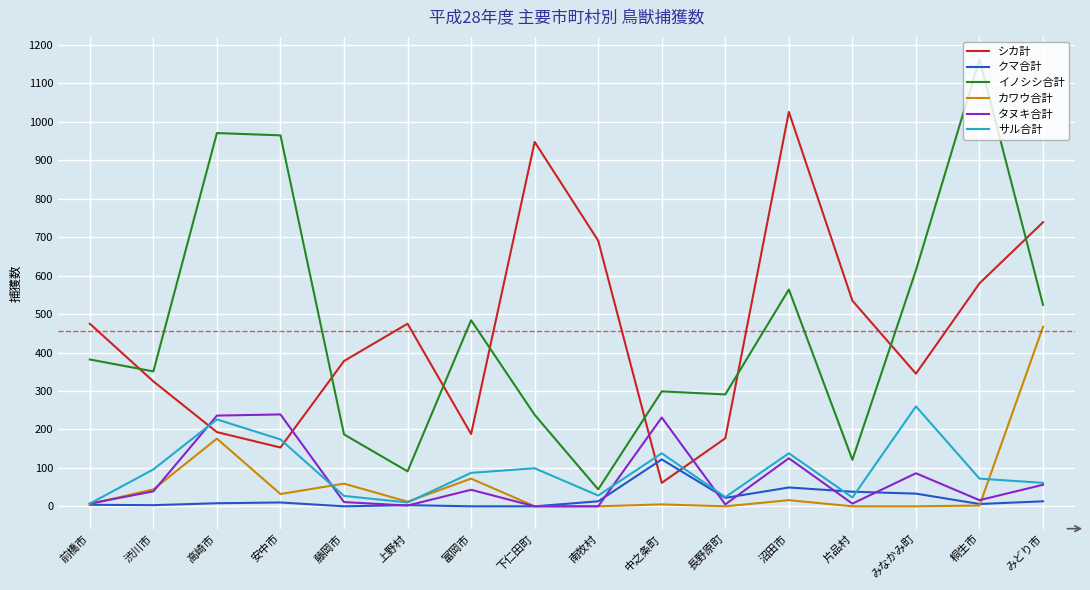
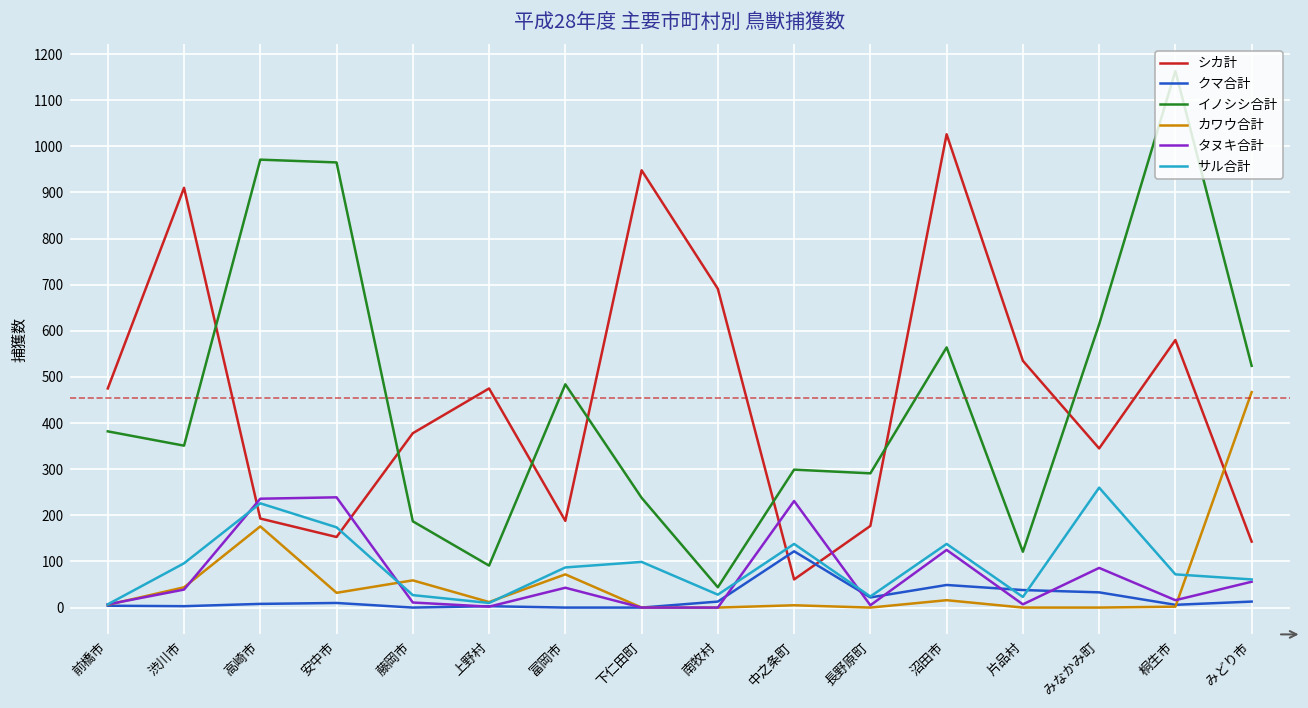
  {
    "シカ計": {
      "前橋市": 480,
-     "渋川市": 330,
+     "渋川市": 910,
      "高崎市": 190,
      "安中市": 150,
      "藤岡市": 380,
      "上野村": 480,
      "富岡市": 190,
      "下仁田町": 950,
      "南牧村": 690,
      "中之条町": 60,
      "長野原町": 180,
      "沼田市": 1030,
      "片品村": 540,
      "みなかみ町": 350,
      "桐生市": 580,
-     "みどり市": 740
+     "みどり市": 140
    },
    "クマ合計": {
      "渋川市": 0,
      "高崎市": 10,
      "安中市": 10,
      "藤岡市": 0,
      "富岡市": 0,
      "南牧村": 10,
      "中之条町": 120,
      "沼田市": 50,
      "片品村": 40,
      "みなかみ町": 30,
      "みどり市": 10
    },
    "イノシシ合計": {
      "前橋市": 380,
      "渋川市": 350,
      "高崎市": 970,
      "安中市": 970,
      "藤岡市": 190,
      "上野村": 90,
      "富岡市": 480,
      "下仁田町": 240,
      "南牧村": 40,
      "中之条町": 300,
      "長野原町": 290,
      "沼田市": 560,
      "片品村": 120,
      "みなかみ町": 610,
      "みどり市": 520
    },
    "カワウ合計": {
      "高崎市": 180,
      "安中市": 30,
      "藤岡市": 60,
      "富岡市": 70,
      "中之条町": 10,
      "沼田市": 20,
      "片品村": 0,
      "みなかみ町": 0,
      "みどり市": 470
    },
    "タヌキ合計": {
      "高崎市": 240,
      "安中市": 240,
      "藤岡市": 10,
      "富岡市": 40,
      "中之条町": 230,
      "沼田市": 130,
      "片品村": 10,
      "みなかみ町": 90,
      "桐生市": 20
    },
    "サル合計": {
      "渋川市": 100,
      "高崎市": 230,
      "安中市": 170,
      "藤岡市": 30,
      "富岡市": 90,
      "下仁田町": 100,
      "南牧村": 30,
      "中之条町": 140,
      "沼田市": 140,
      "片品村": 20,
      "みなかみ町": 260,
      "桐生市": 70
    }
  }
